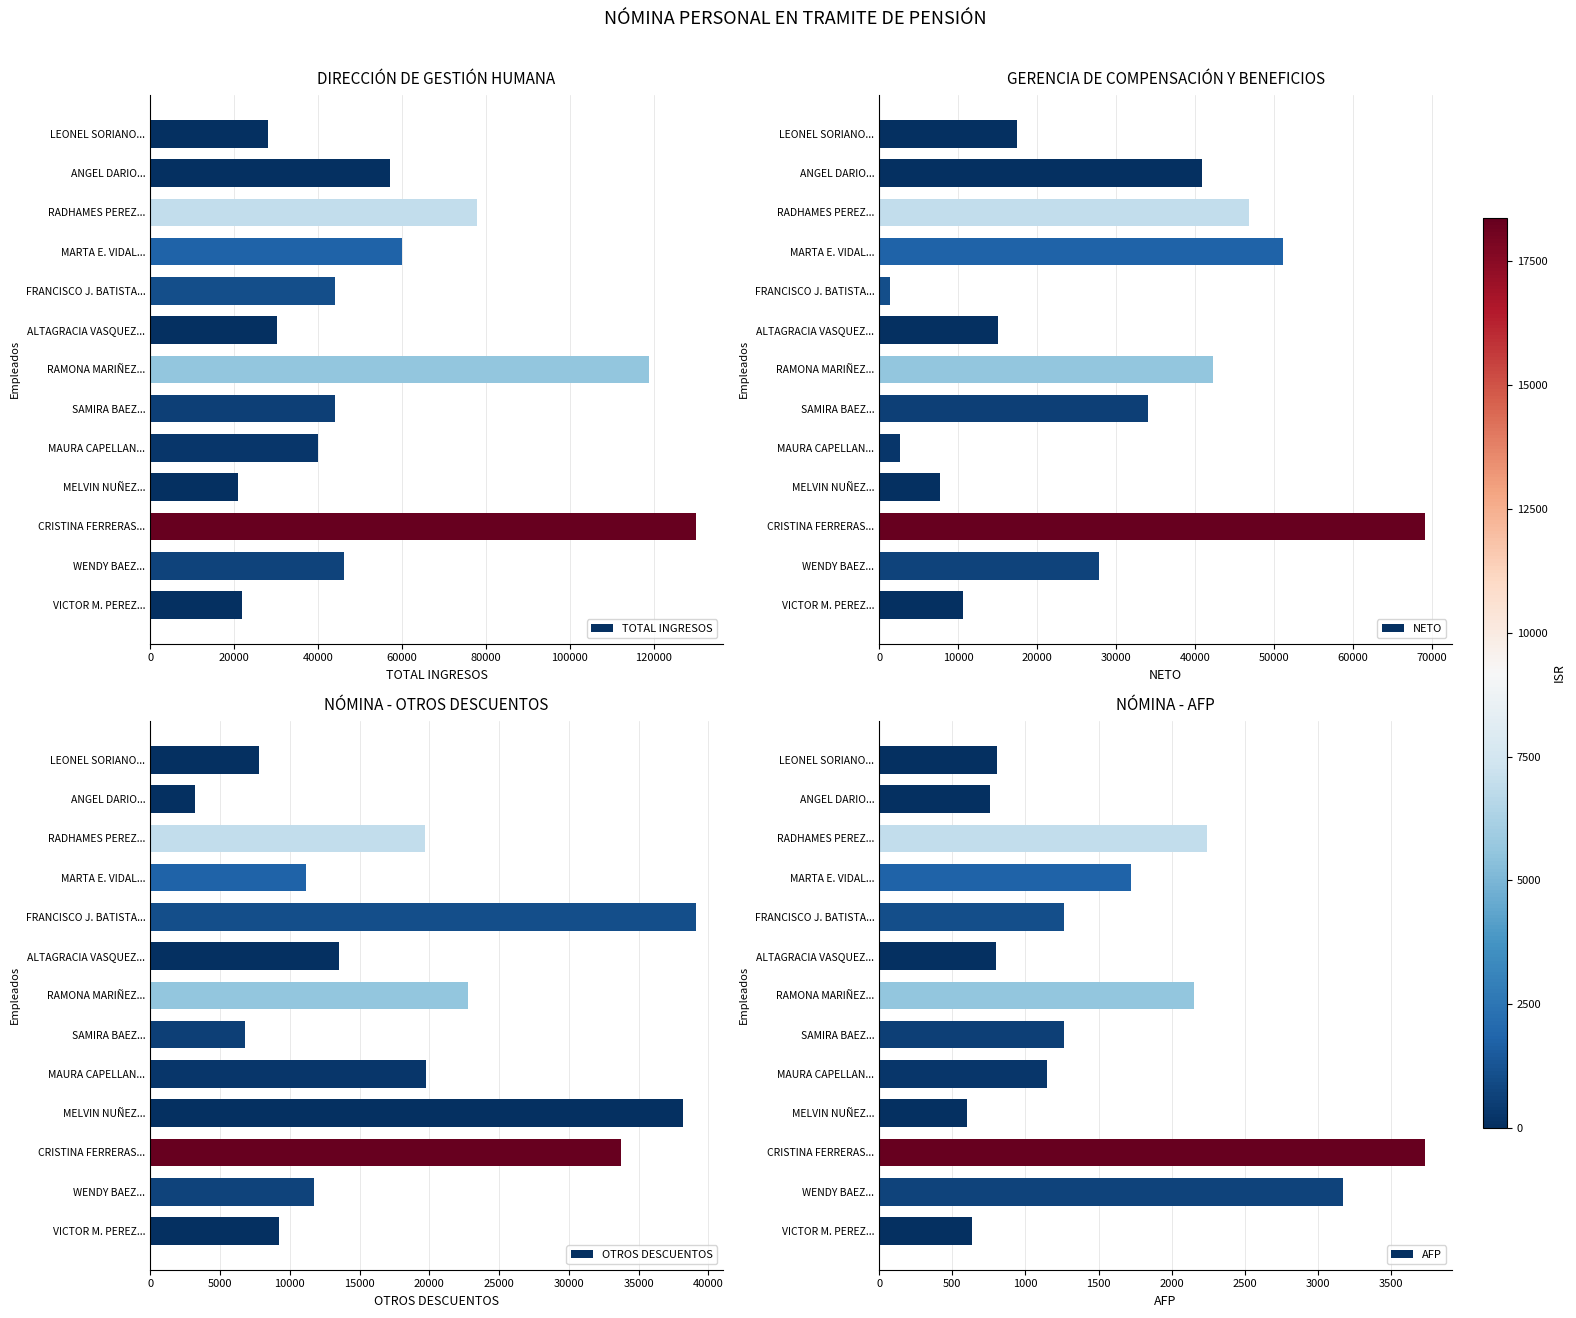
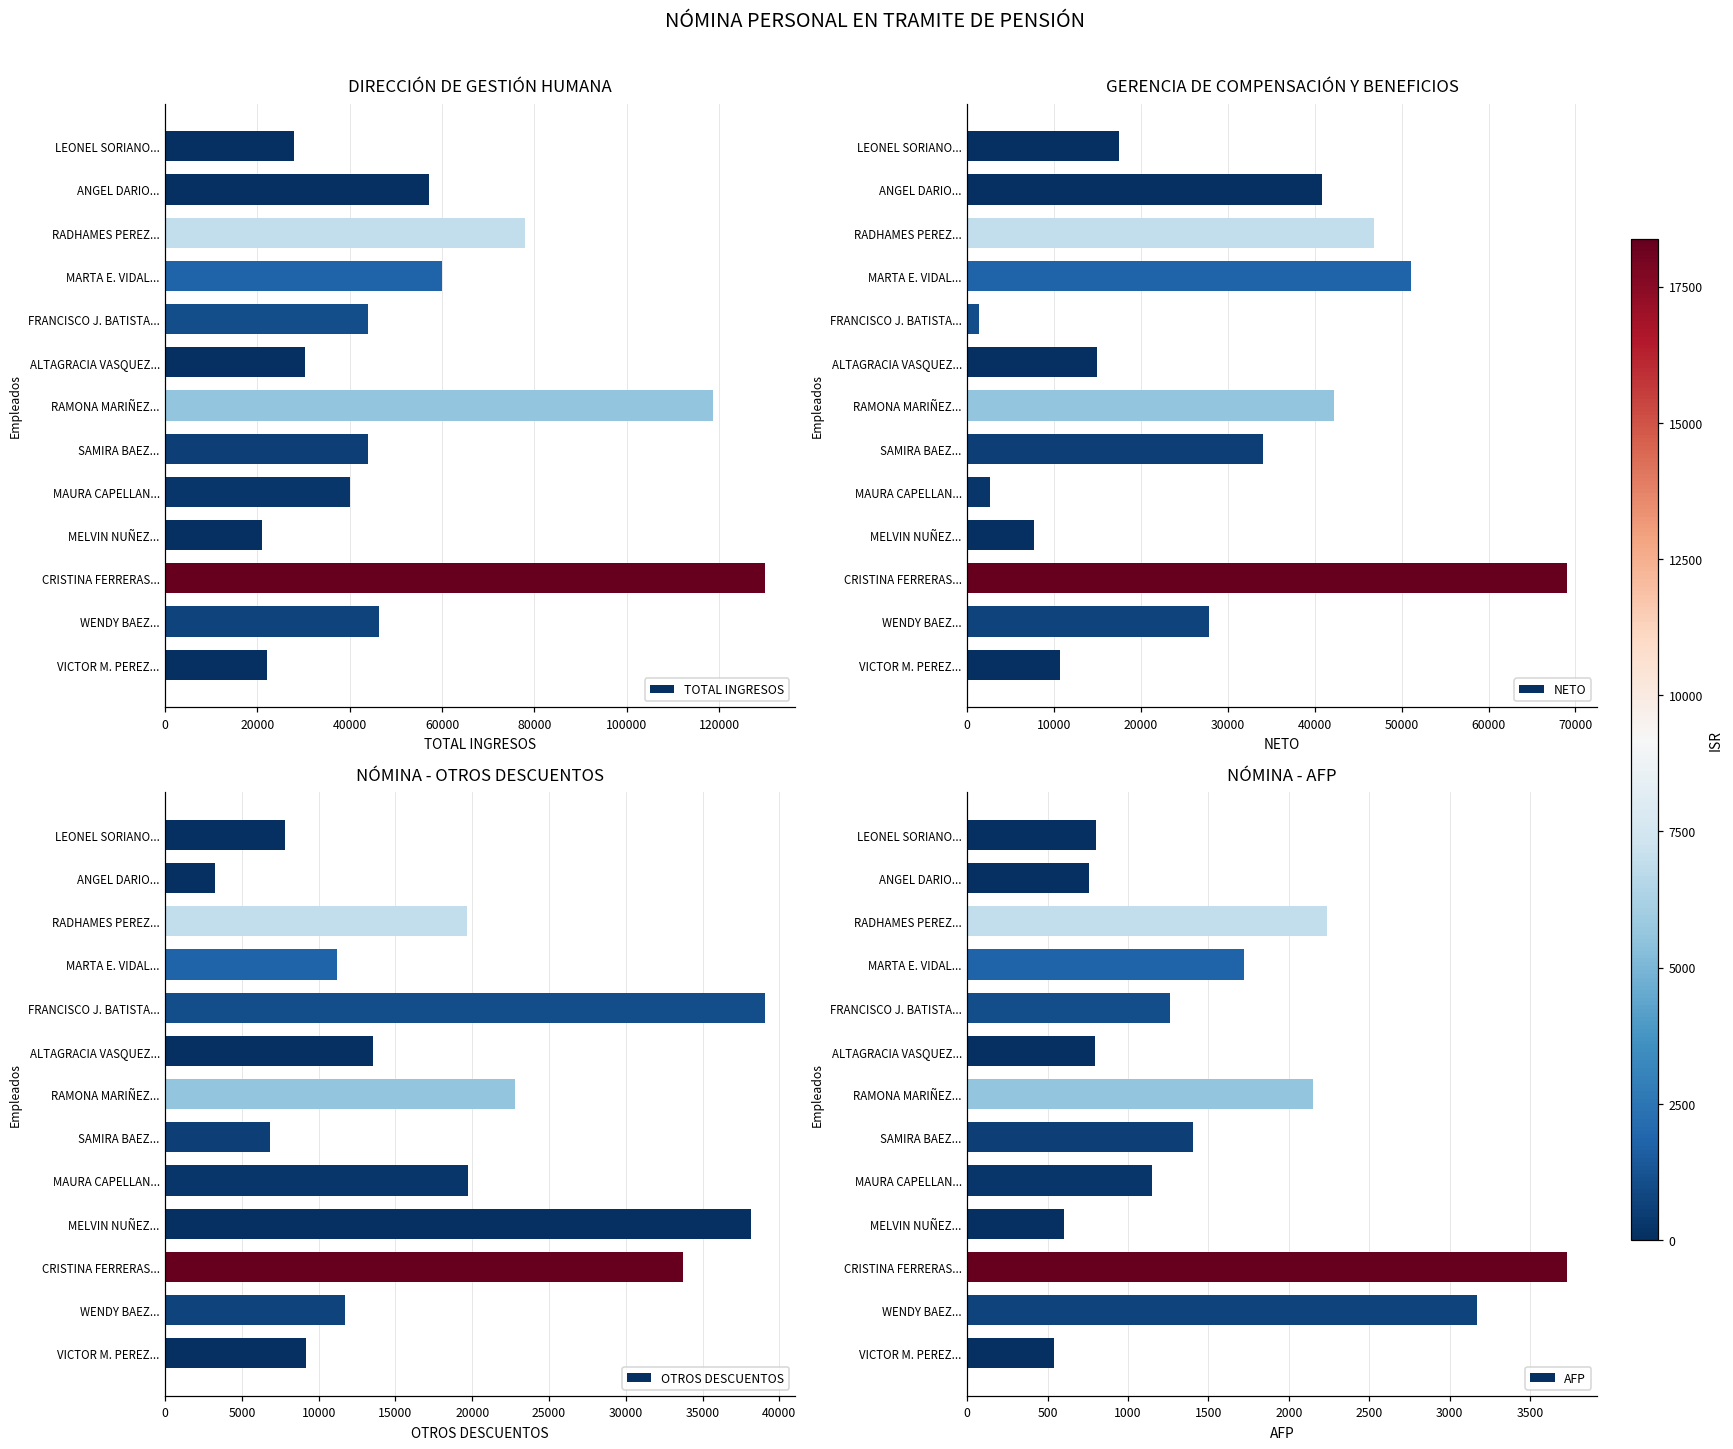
  {
    "DIRECCIÓN DE GESTIÓN HUMANA": {
      "LEONEL SORIANO...": 28000,
      "ANGEL DARIO...": 57000,
      "RADHAMES PEREZ...": 78000,
      "MARTA E. VIDAL...": 60000,
      "FRANCISCO J. BATISTA...": 44000,
      "ALTAGRACIA VASQUEZ...": 30000,
      "RAMONA MARIÑEZ...": 119000,
      "SAMIRA BAEZ...": 44000,
      "MAURA CAPELLAN...": 40000,
      "MELVIN NUÑEZ...": 21000,
      "CRISTINA FERRERAS...": 130000,
      "WENDY BAEZ...": 46000,
      "VICTOR M. PEREZ...": 22000
    },
    "GERENCIA DE COMPENSACIÓN Y BENEFICIOS": {
      "LEONEL SORIANO...": 17000,
      "ANGEL DARIO...": 41000,
      "RADHAMES PEREZ...": 47000,
      "MARTA E. VIDAL...": 51000,
      "FRANCISCO J. BATISTA...": 1000,
      "ALTAGRACIA VASQUEZ...": 15000,
      "RAMONA MARIÑEZ...": 42000,
      "SAMIRA BAEZ...": 34000,
      "MAURA CAPELLAN...": 3000,
      "MELVIN NUÑEZ...": 8000,
      "CRISTINA FERRERAS...": 69000,
      "WENDY BAEZ...": 28000,
      "VICTOR M. PEREZ...": 11000
    },
    "NÓMINA - OTROS DESCUENTOS": {
      "LEONEL SORIANO...": 7800,
      "ANGEL DARIO...": 3200,
      "RADHAMES PEREZ...": 19700,
      "MARTA E. VIDAL...": 11200,
      "FRANCISCO J. BATISTA...": 39100,
      "ALTAGRACIA VASQUEZ...": 13500,
      "RAMONA MARIÑEZ...": 22800,
      "SAMIRA BAEZ...": 6800,
      "MAURA CAPELLAN...": 19700,
      "MELVIN NUÑEZ...": 38200,
      "CRISTINA FERRERAS...": 33800,
      "WENDY BAEZ...": 11700,
      "VICTOR M. PEREZ...": 9200
    },
    "NÓMINA - AFP": {
      "LEONEL SORIANO...": 800,
      "ANGEL DARIO...": 760,
      "RADHAMES PEREZ...": 2240,
      "MARTA E. VIDAL...": 1720,
      "FRANCISCO J. BATISTA...": 1260,
      "ALTAGRACIA VASQUEZ...": 800,
      "RAMONA MARIÑEZ...": 2150,
-     "SAMIRA BAEZ...": 1260,
+     "SAMIRA BAEZ...": 1400,
      "MAURA CAPELLAN...": 1150,
      "MELVIN NUÑEZ...": 600,
      "CRISTINA FERRERAS...": 3730,
      "WENDY BAEZ...": 3170,
-     "VICTOR M. PEREZ...": 630
+     "VICTOR M. PEREZ...": 540
    }
  }
